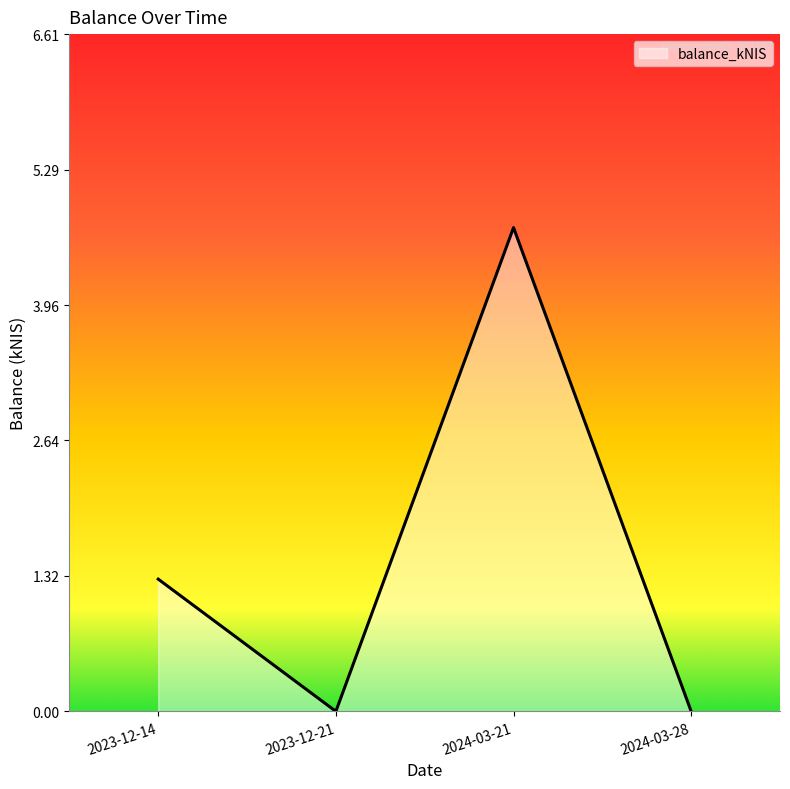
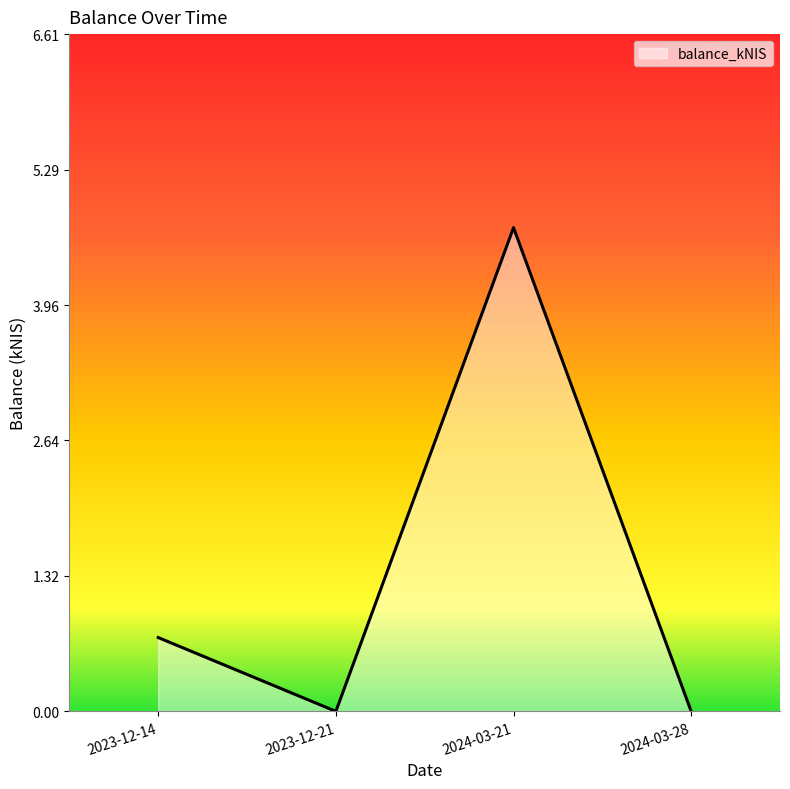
  {
-   "2023-12-14": 1.29,
+   "2023-12-14": 0.72,
    "2023-12-21": 0.00,
    "2024-03-21": 4.72,
    "2024-03-28": 0.00
  }
